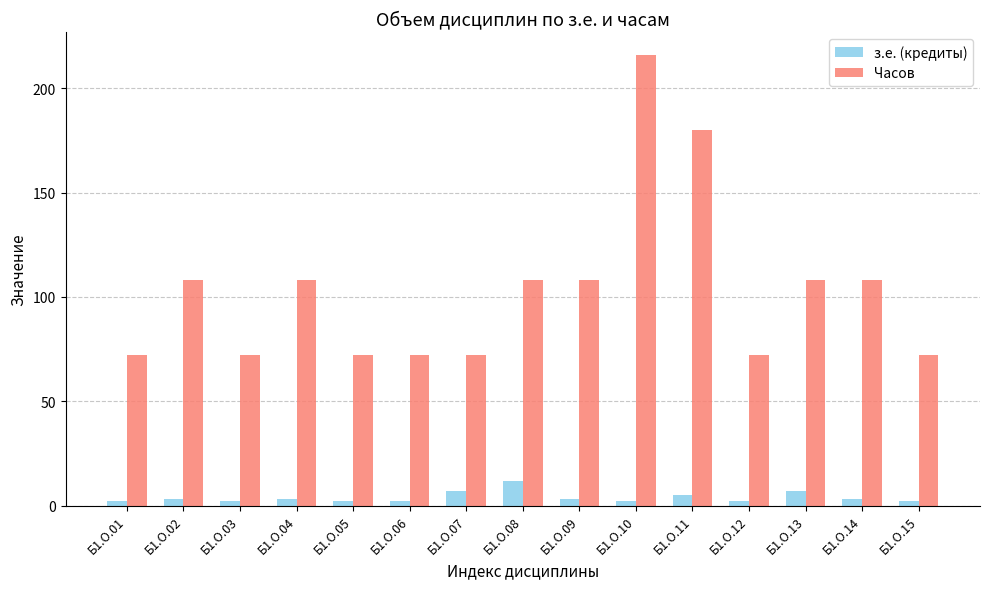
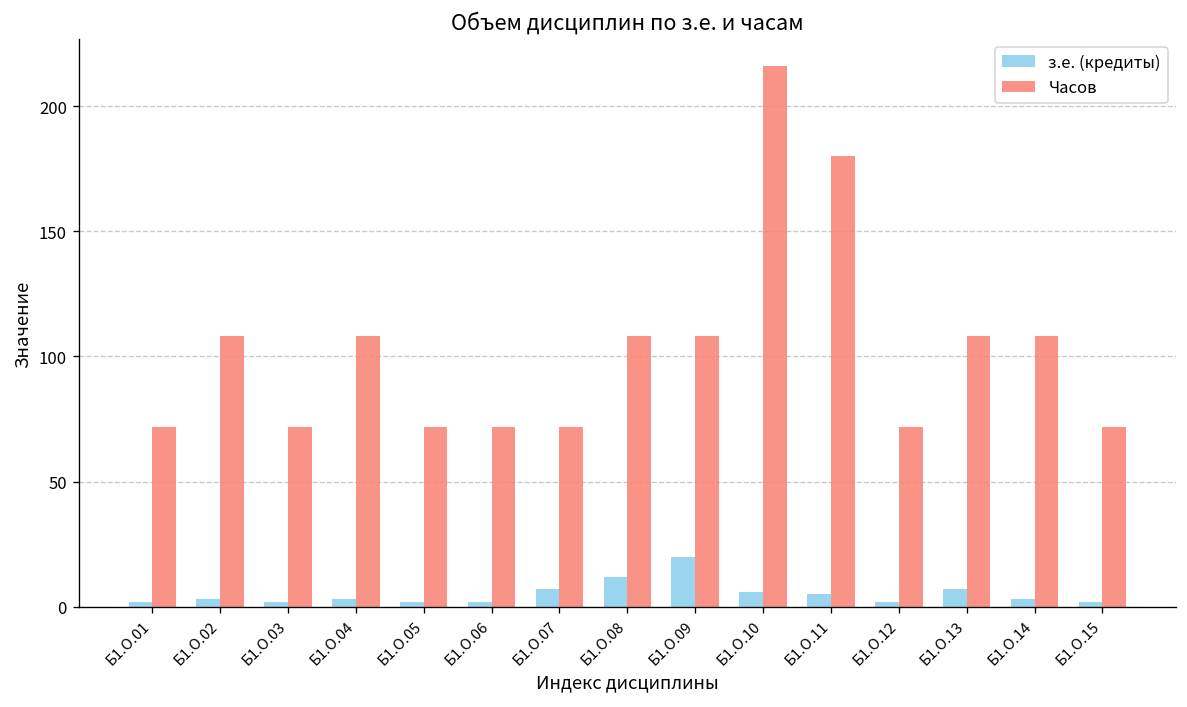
  {
    "з.е. (кредиты)": {
      "Б1.О.01": 2,
      "Б1.О.02": 3,
      "Б1.О.03": 2,
      "Б1.О.04": 3,
      "Б1.О.05": 2,
      "Б1.О.06": 2,
      "Б1.О.07": 7,
      "Б1.О.08": 12,
-     "Б1.О.09": 3,
-     "Б1.О.10": 2,
+     "Б1.О.09": 20,
+     "Б1.О.10": 6,
      "Б1.О.11": 5,
      "Б1.О.12": 2,
      "Б1.О.13": 7,
      "Б1.О.14": 3,
      "Б1.О.15": 2
    },
    "Часов": {
      "Б1.О.01": 72,
      "Б1.О.02": 108,
      "Б1.О.03": 72,
      "Б1.О.04": 108,
      "Б1.О.05": 72,
      "Б1.О.06": 72,
      "Б1.О.07": 72,
      "Б1.О.08": 108,
      "Б1.О.09": 108,
      "Б1.О.10": 216,
      "Б1.О.11": 180,
      "Б1.О.12": 72,
      "Б1.О.13": 108,
      "Б1.О.14": 108,
      "Б1.О.15": 72
    }
  }
